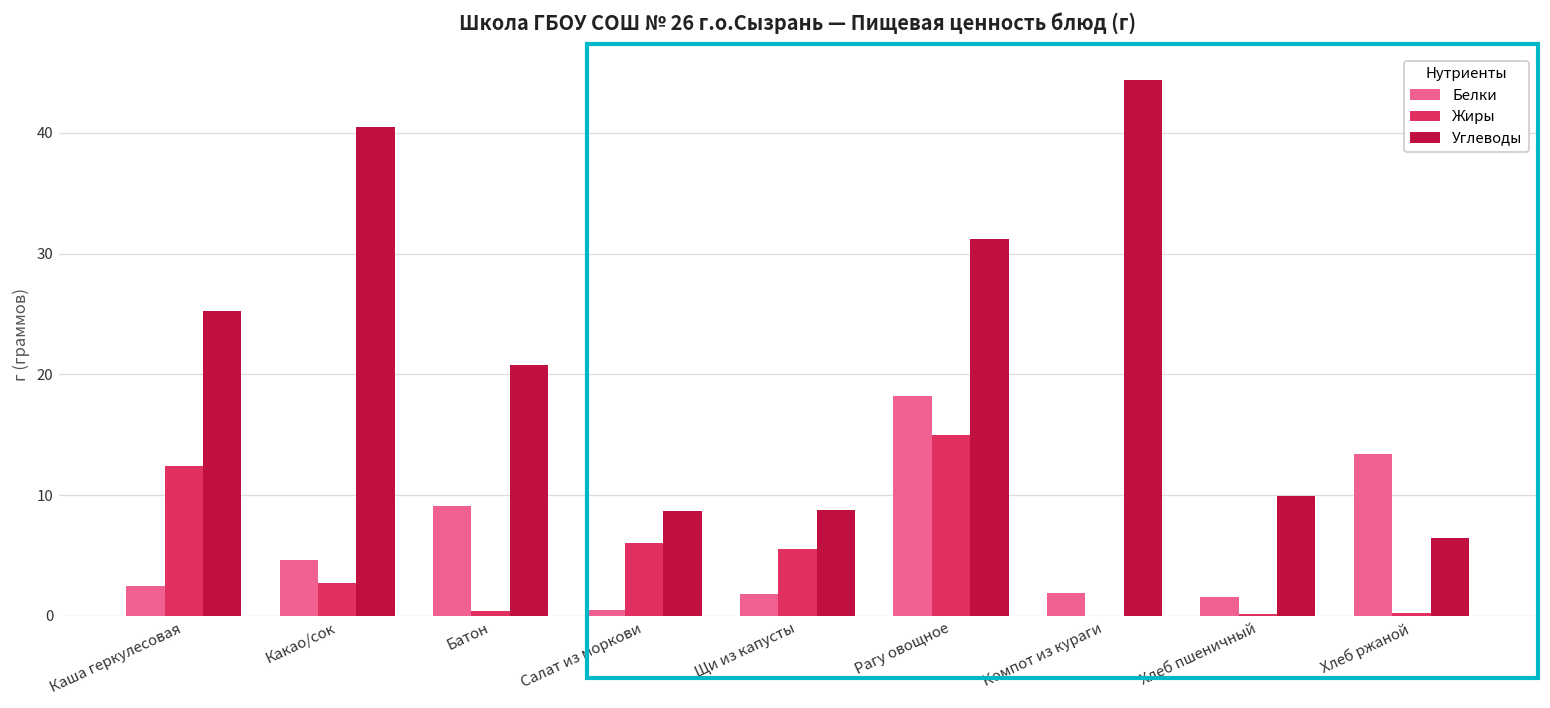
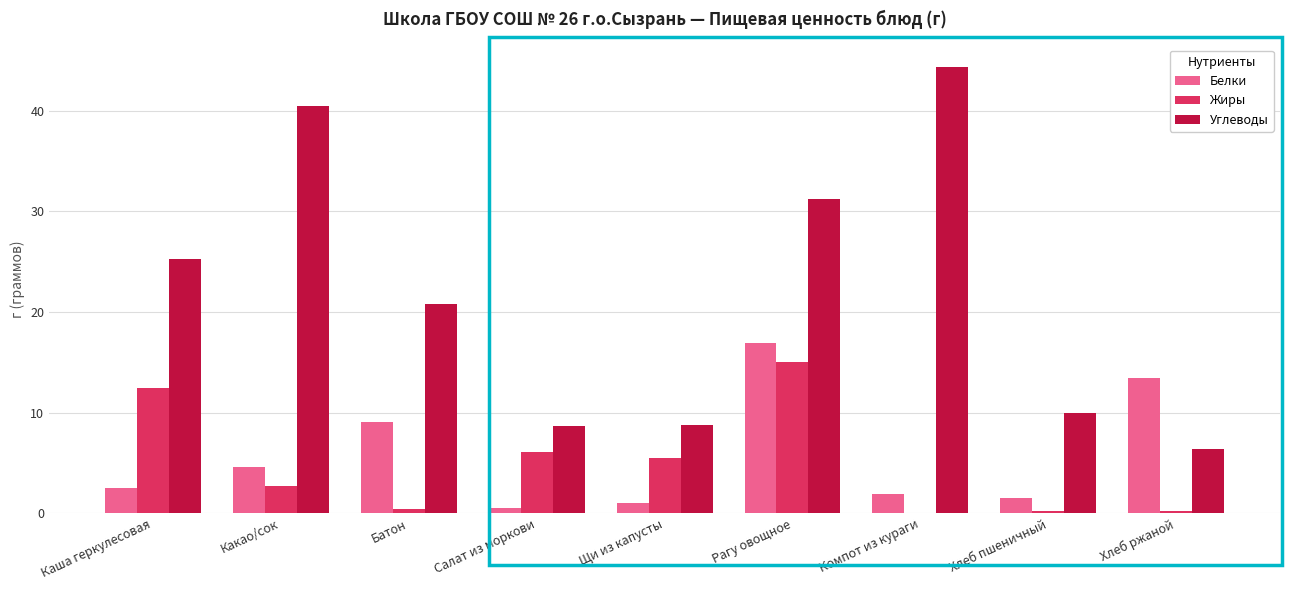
  {
    "Белки": {
      "Каша геркулесовая": 2.5,
      "Какао/сок": 4.6,
      "Батон": 9.1,
      "Салат из моркови": 0.5,
-     "Щи из капусты": 1.8,
-     "Рагу овощное": 18.2,
+     "Щи из капусты": 1.0,
+     "Рагу овощное": 16.9,
      "Компот из кураги": 1.9,
      "Хлеб пшеничный": 1.5,
      "Хлеб ржаной": 13.4
    }
  }
